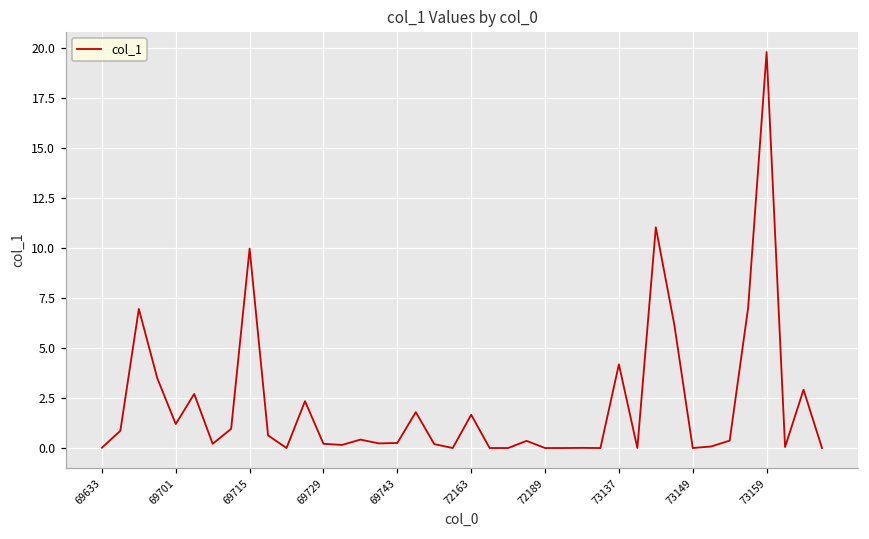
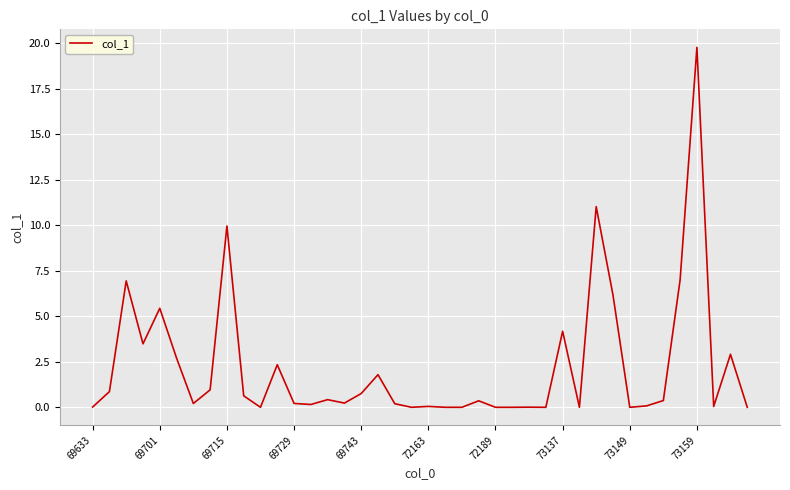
  {
    "69633": 0.0,
-   "69701": 1.2,
+   "69701": 5.4,
    "69715": 10.0,
    "69729": 0.2,
-   "69743": 0.3,
-   "72163": 1.7,
+   "69743": 0.8,
+   "72163": 0.0,
    "72189": 0.0,
    "73137": 4.2,
    "73149": 0.0,
    "73159": 19.8
  }
